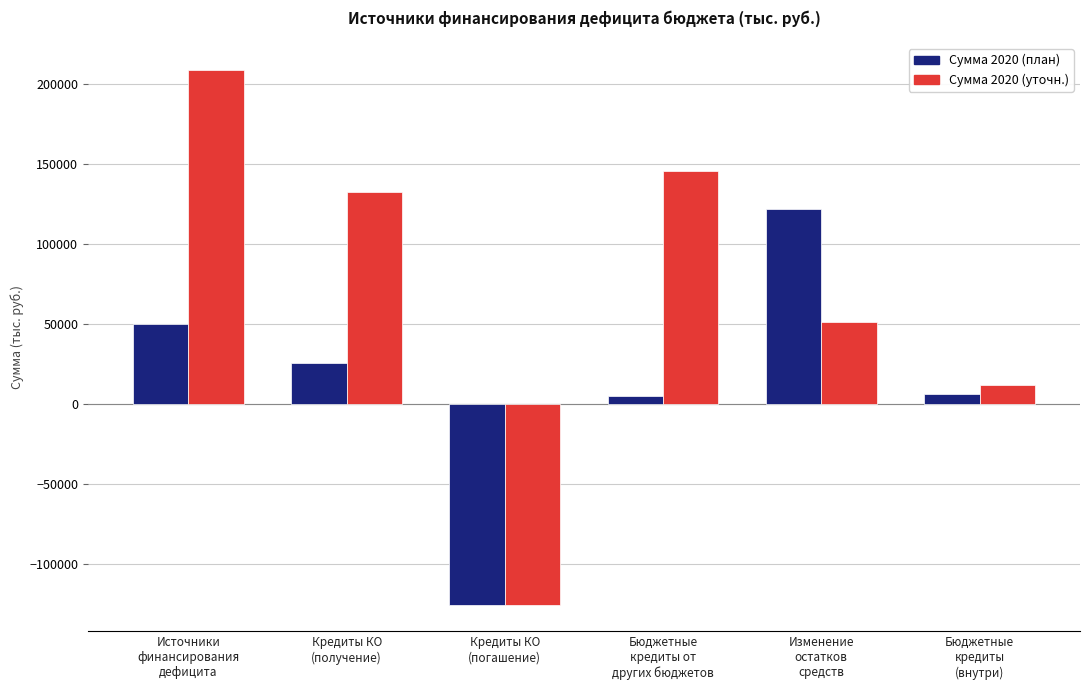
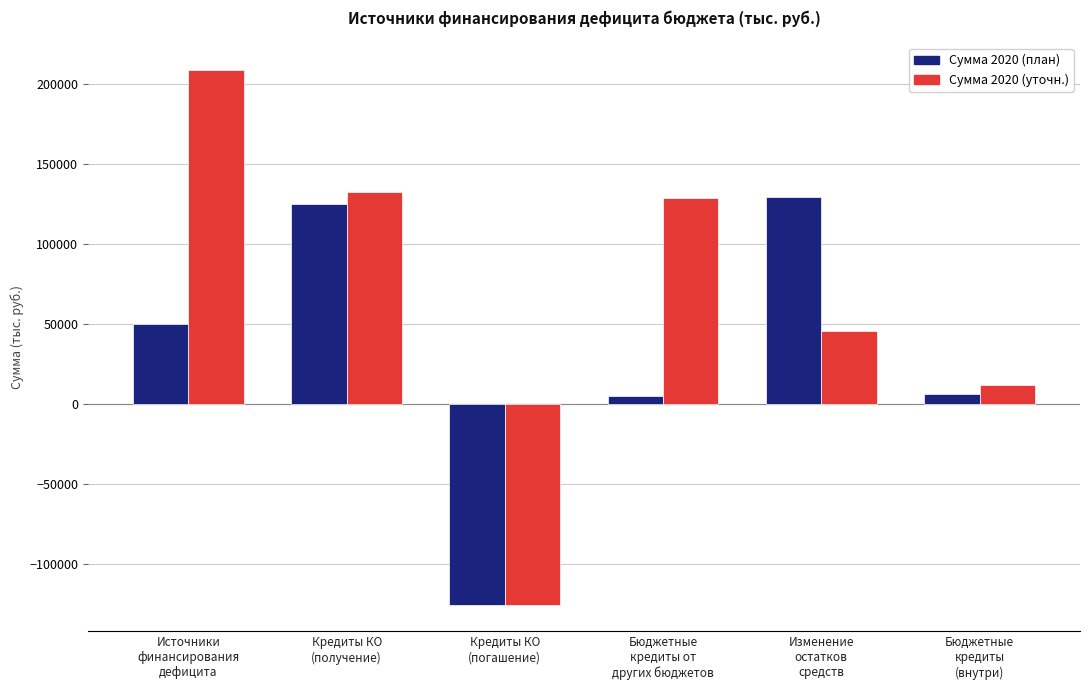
  {
    "Сумма 2020 (план)": {
      "Источники финансирования дефицита": 50000,
-     "Кредиты КО (получение)": 26000,
+     "Кредиты КО (получение)": 125000,
      "Кредиты КО (погашение)": -125000,
      "Бюджетные кредиты от других бюджетов": 5000,
-     "Изменение остатков средств": 122000,
+     "Изменение остатков средств": 130000,
      "Бюджетные кредиты (внутри)": 6000
    },
    "Сумма 2020 (уточн.)": {
      "Источники финансирования дефицита": 209000,
      "Кредиты КО (получение)": 132000,
      "Кредиты КО (погашение)": -125000,
-     "Бюджетные кредиты от других бюджетов": 146000,
-     "Изменение остатков средств": 51000,
+     "Бюджетные кредиты от других бюджетов": 129000,
+     "Изменение остатков средств": 46000,
      "Бюджетные кредиты (внутри)": 12000
    }
  }
